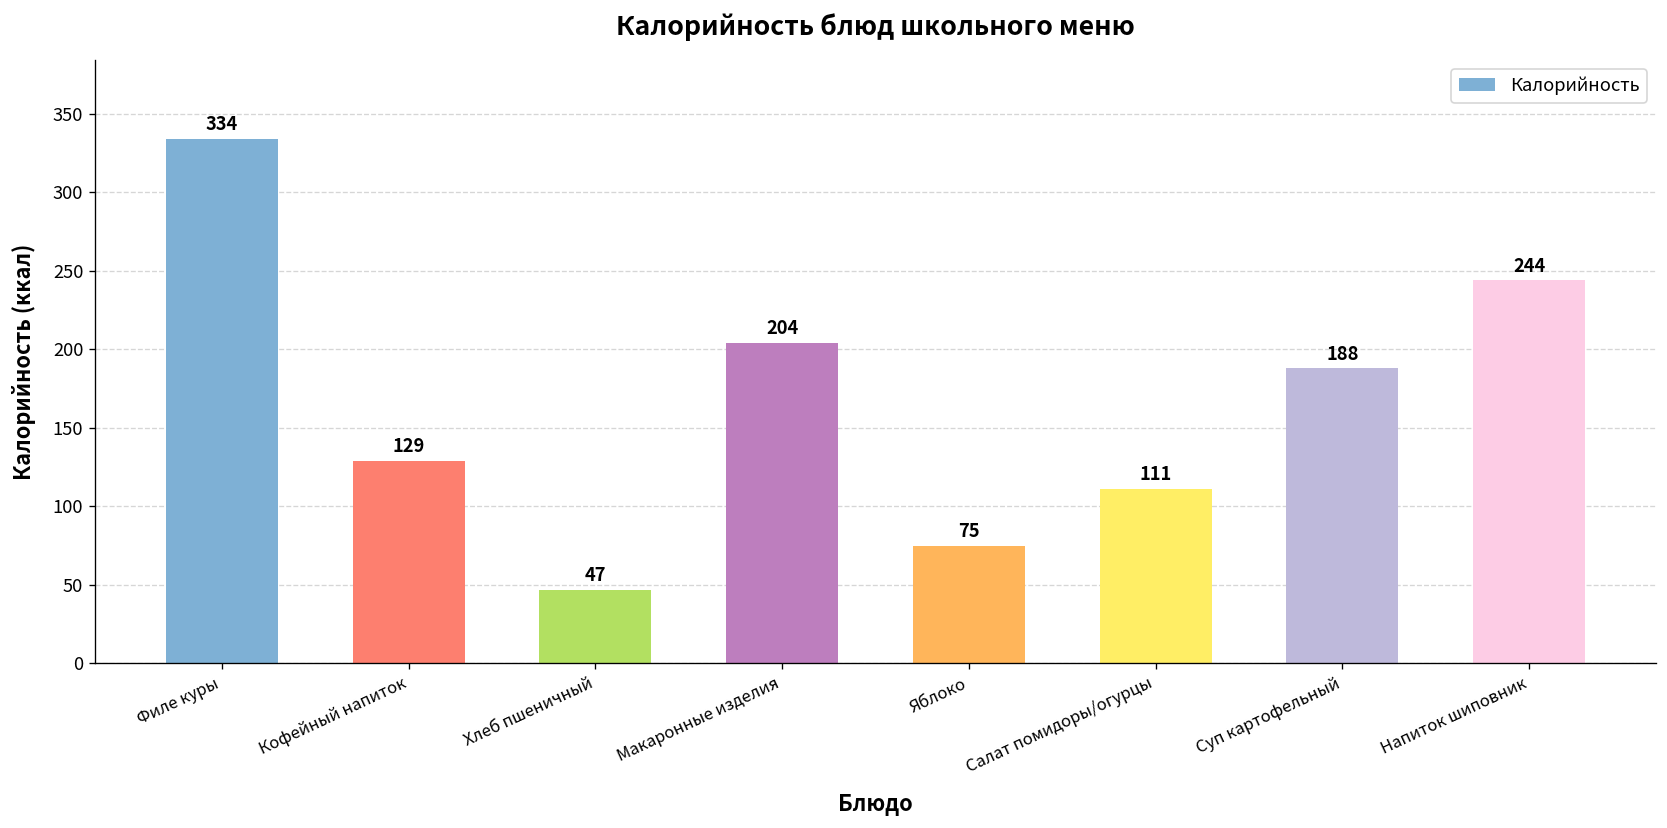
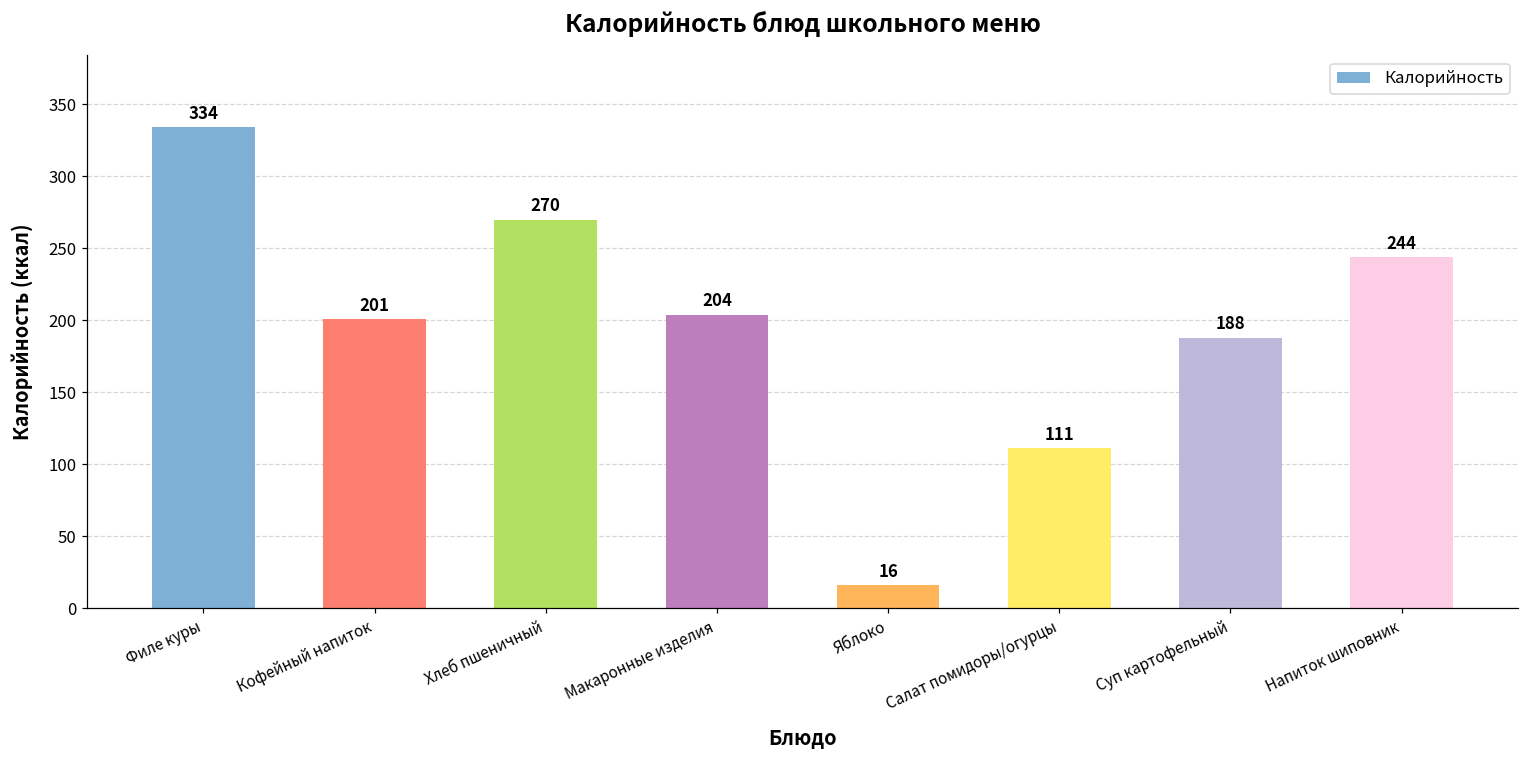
  {
    "Филе куры": 334,
-   "Кофейный напиток": 129,
-   "Хлеб пшеничный": 47,
+   "Кофейный напиток": 201,
+   "Хлеб пшеничный": 270,
    "Макаронные изделия": 204,
-   "Яблоко": 75,
+   "Яблоко": 16,
    "Салат помидоры/огурцы": 111,
    "Суп картофельный": 188,
    "Напиток шиповник": 244
  }
